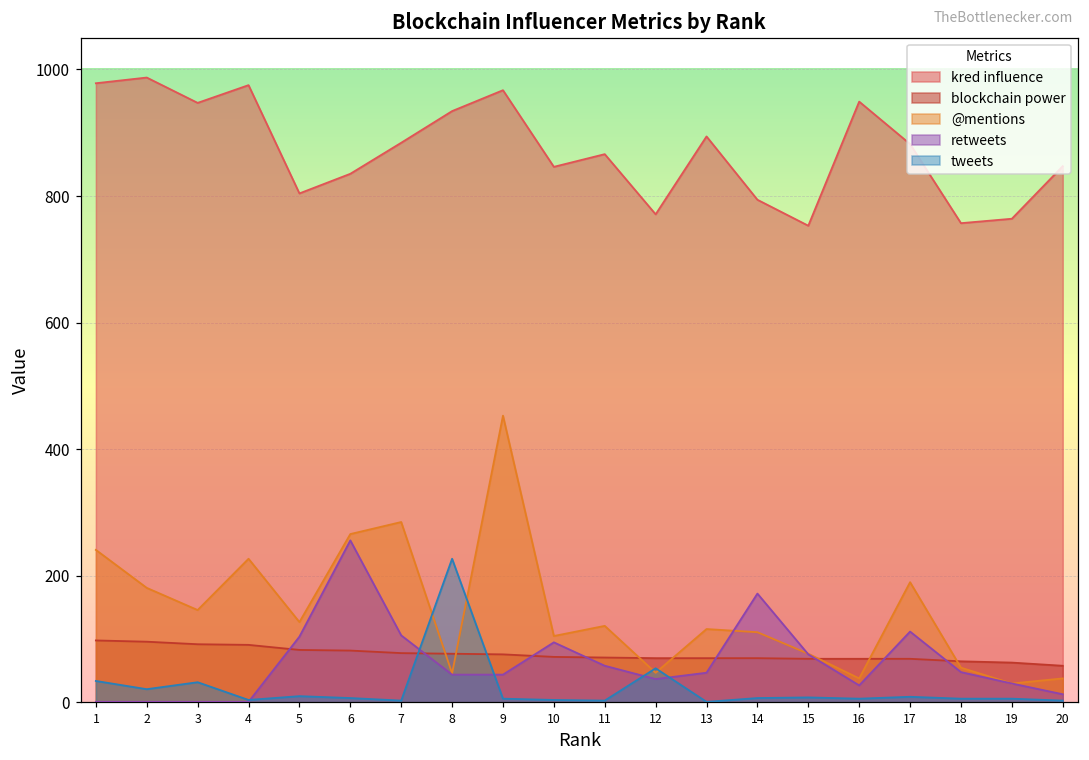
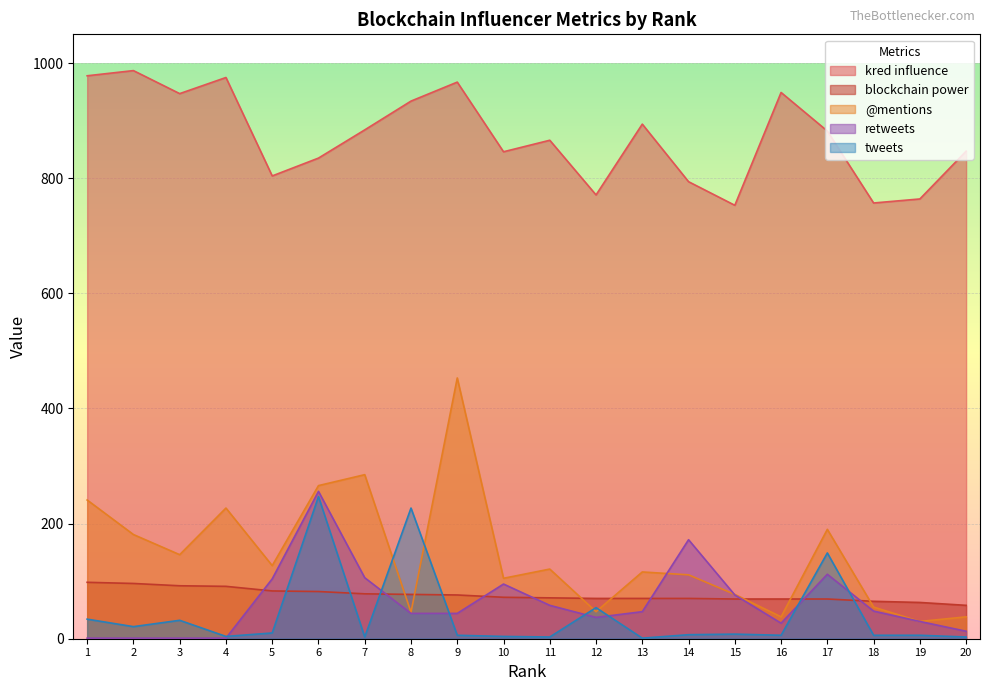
  {
    "retweets": {
      "1": 0,
      "2": 0,
      "3": 0,
      "5": 100,
      "6": 260,
      "7": 110,
      "9": 40,
      "10": 100,
      "11": 60,
      "12": 40,
      "13": 50,
      "14": 170,
      "16": 30,
      "17": 110,
      "18": 50,
      "20": 10
    },
    "tweets": {
      "1": 30,
      "2": 20,
      "3": 30,
      "5": 10,
-     "6": 10,
+     "6": 250,
      "7": 0,
      "8": 230,
      "9": 10,
      "10": 0,
      "11": 0,
      "12": 50,
      "13": 0,
      "14": 10,
      "15": 10,
      "16": 10,
-     "17": 10,
+     "17": 150,
      "18": 10,
      "19": 10,
      "20": 0
    }
  }
